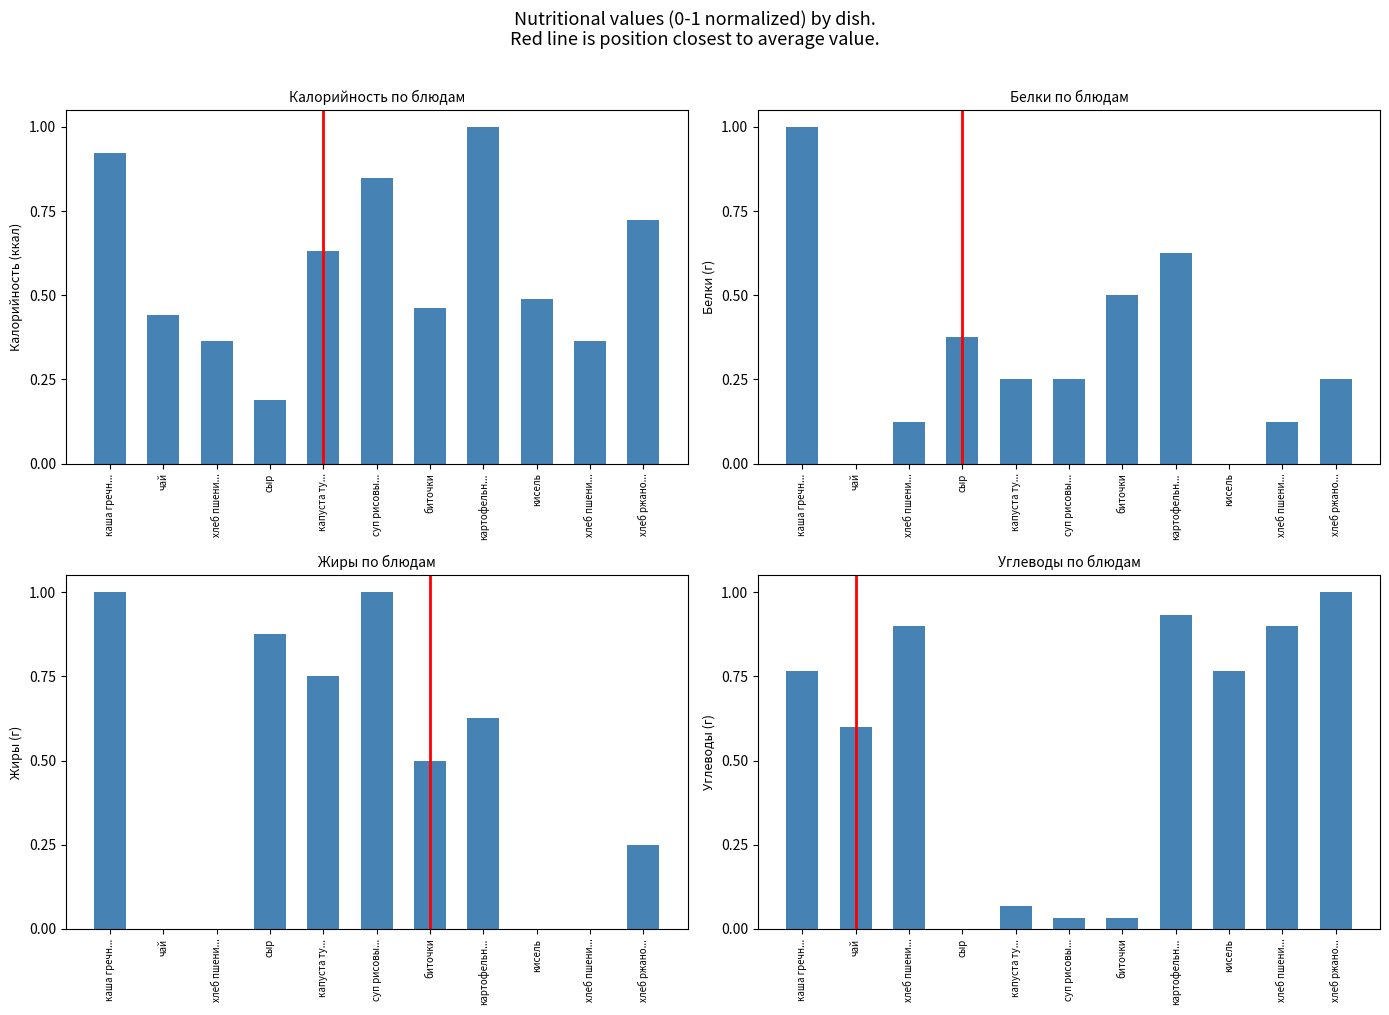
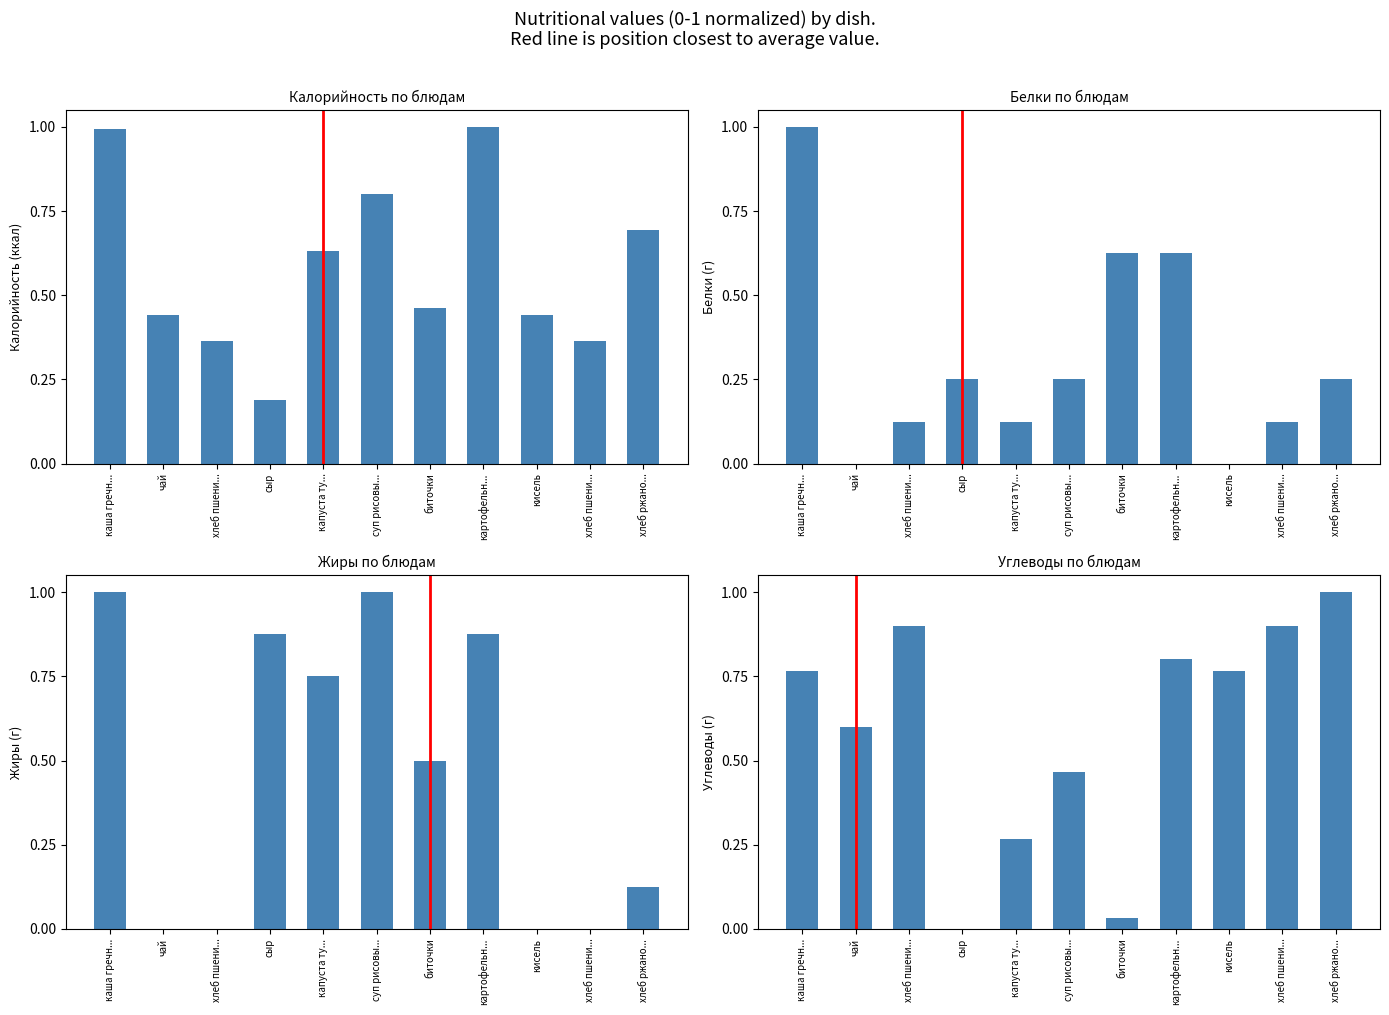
  {
    "Калорийность по блюдам": {
-     "каша гречн...": 0.92,
+     "каша гречн...": 0.99,
      "чай": 0.44,
      "сыр": 0.19,
      "капуста ту...": 0.63,
-     "суп рисовы...": 0.85,
+     "суп рисовы...": 0.80,
      "биточки": 0.46,
      "картофельн...": 1.00,
-     "кисель": 0.49,
-     "хлеб ржано...": 0.72
+     "кисель": 0.44,
+     "хлеб ржано...": 0.69
    },
    "Белки по блюдам": {
      "каша гречн...": 1.00,
      "чай": 0.00,
-     "сыр": 0.38,
-     "капуста ту...": 0.25,
+     "сыр": 0.25,
+     "капуста ту...": 0.13,
      "суп рисовы...": 0.25,
-     "биточки": 0.50,
+     "биточки": 0.63,
      "картофельн...": 0.63,
      "кисель": 0.00,
      "хлеб ржано...": 0.25
    },
    "Жиры по блюдам": {
      "каша гречн...": 1.00,
      "чай": 0.00,
      "сыр": 0.88,
      "капуста ту...": 0.75,
      "суп рисовы...": 1.00,
      "биточки": 0.50,
-     "картофельн...": 0.63,
+     "картофельн...": 0.88,
      "кисель": 0.00,
-     "хлеб ржано...": 0.25
+     "хлеб ржано...": 0.13
    },
    "Углеводы по блюдам": {
      "каша гречн...": 0.77,
      "чай": 0.60,
      "сыр": 0.00,
-     "капуста ту...": 0.07,
-     "суп рисовы...": 0.03,
+     "капуста ту...": 0.27,
+     "суп рисовы...": 0.47,
      "биточки": 0.03,
-     "картофельн...": 0.93,
+     "картофельн...": 0.80,
      "кисель": 0.77,
      "хлеб ржано...": 1.00
    }
  }
